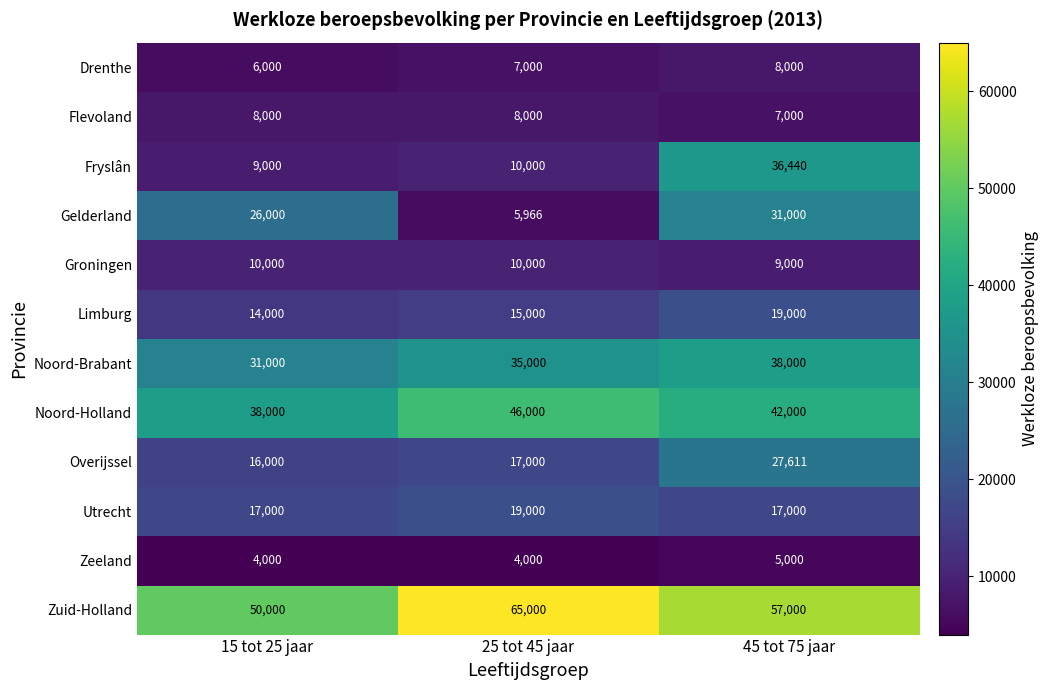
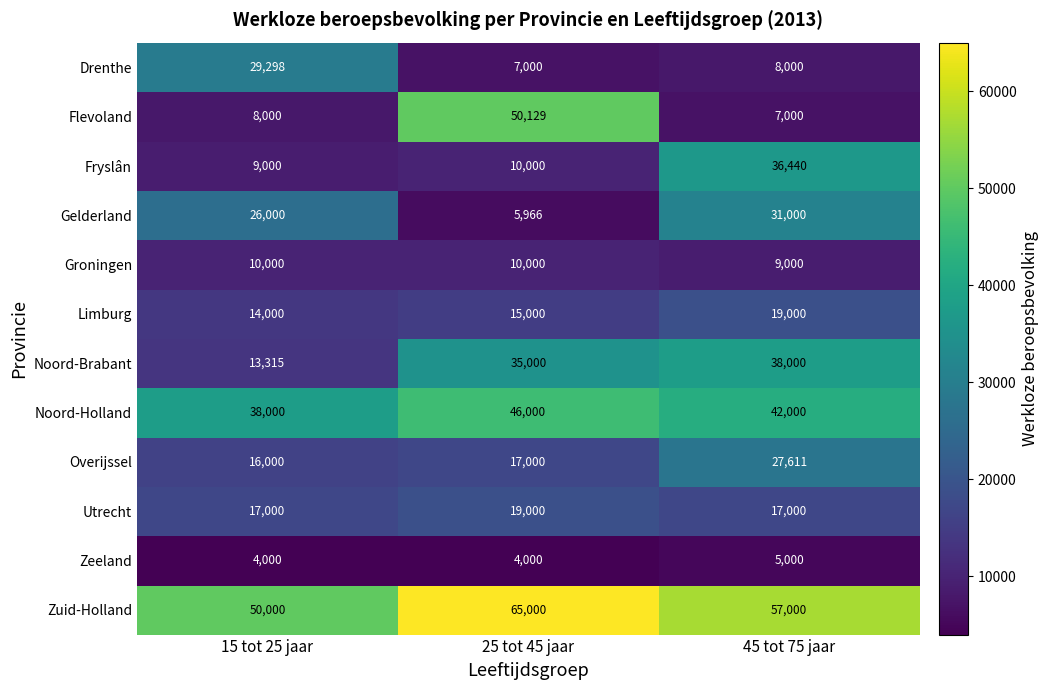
  {
    "Drenthe": {
-     "15 tot 25 jaar": "6,000",
+     "15 tot 25 jaar": "29,298",
      "25 tot 45 jaar": "7,000",
      "45 tot 75 jaar": "8,000"
    },
    "Flevoland": {
      "15 tot 25 jaar": "8,000",
-     "25 tot 45 jaar": "8,000",
+     "25 tot 45 jaar": "50,129",
      "45 tot 75 jaar": "7,000"
    },
    "Fryslân": {
      "15 tot 25 jaar": "9,000",
      "25 tot 45 jaar": "10,000",
      "45 tot 75 jaar": "36,440"
    },
    "Gelderland": {
      "15 tot 25 jaar": "26,000",
      "25 tot 45 jaar": "5,966",
      "45 tot 75 jaar": "31,000"
    },
    "Groningen": {
      "15 tot 25 jaar": "10,000",
      "25 tot 45 jaar": "10,000",
      "45 tot 75 jaar": "9,000"
    },
    "Limburg": {
      "15 tot 25 jaar": "14,000",
      "25 tot 45 jaar": "15,000",
      "45 tot 75 jaar": "19,000"
    },
    "Noord-Brabant": {
-     "15 tot 25 jaar": "31,000",
+     "15 tot 25 jaar": "13,315",
      "25 tot 45 jaar": "35,000",
      "45 tot 75 jaar": "38,000"
    },
    "Noord-Holland": {
      "15 tot 25 jaar": "38,000",
      "25 tot 45 jaar": "46,000",
      "45 tot 75 jaar": "42,000"
    },
    "Overijssel": {
      "15 tot 25 jaar": "16,000",
      "25 tot 45 jaar": "17,000",
      "45 tot 75 jaar": "27,611"
    },
    "Utrecht": {
      "15 tot 25 jaar": "17,000",
      "25 tot 45 jaar": "19,000",
      "45 tot 75 jaar": "17,000"
    },
    "Zeeland": {
      "15 tot 25 jaar": "4,000",
      "25 tot 45 jaar": "4,000",
      "45 tot 75 jaar": "5,000"
    },
    "Zuid-Holland": {
      "15 tot 25 jaar": "50,000",
      "25 tot 45 jaar": "65,000",
      "45 tot 75 jaar": "57,000"
    }
  }
